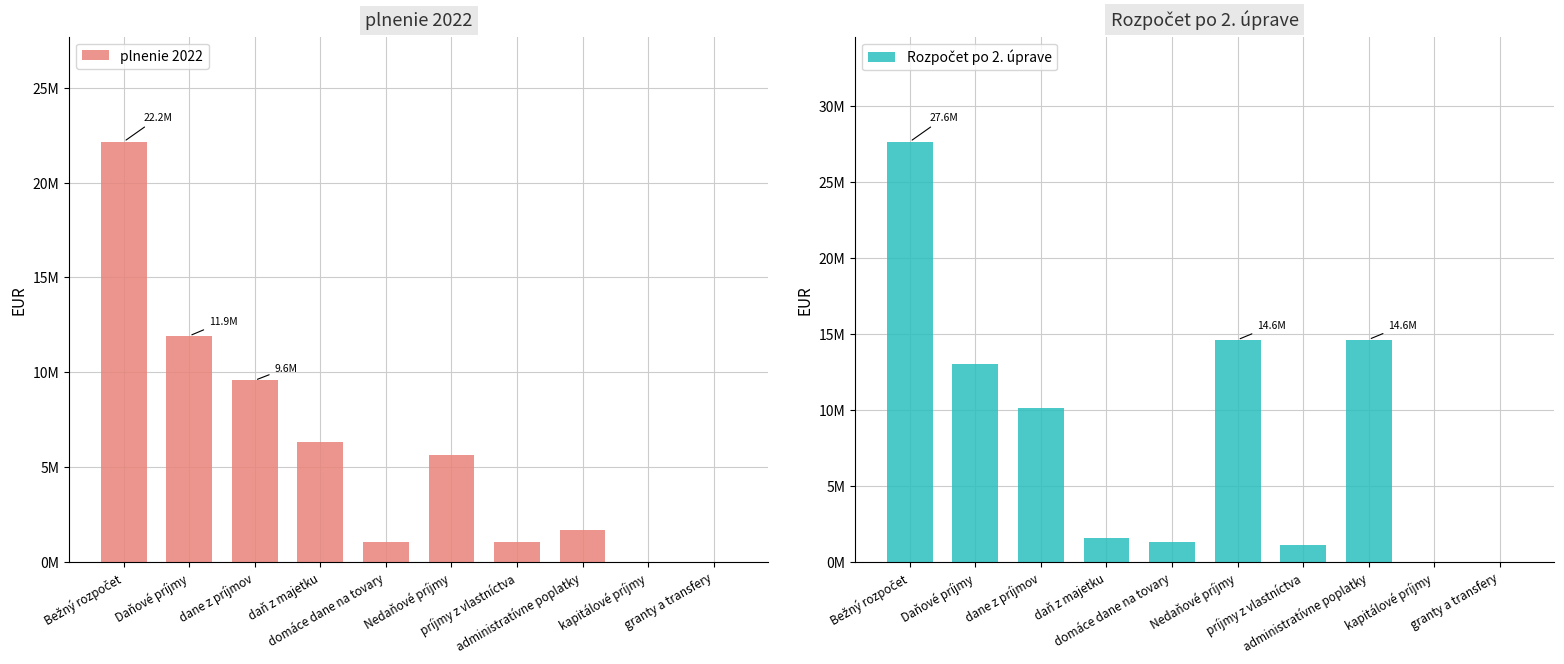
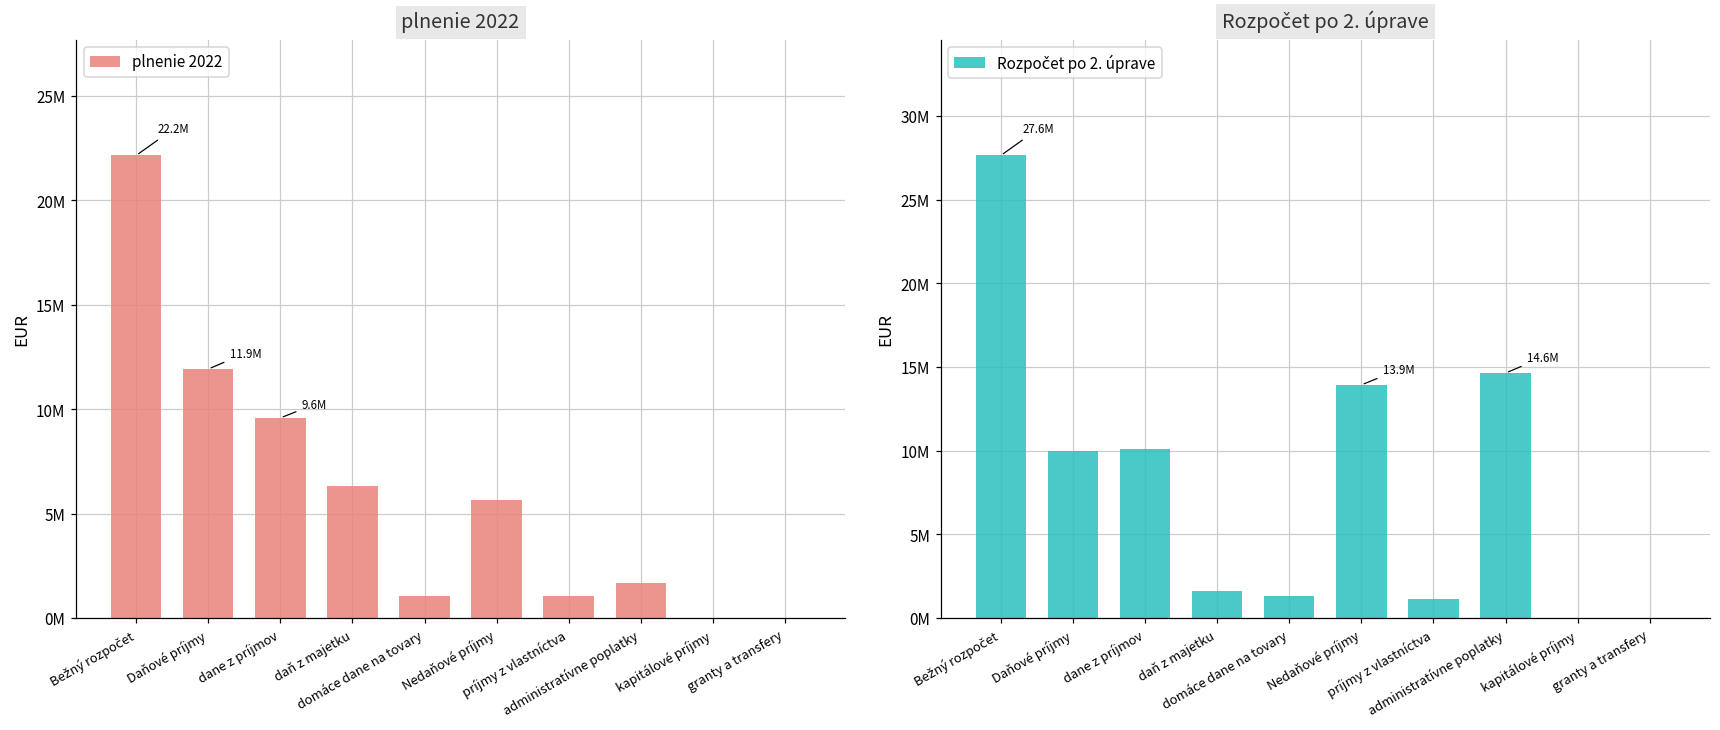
  {
    "plnenie 2022": {
      "plnenie 2022": {
        "Bežný rozpočet": "22.2M",
        "Daňové príjmy": "11.9M",
        "dane z príjmov": "9.6M"
      }
    },
    "Rozpočet po 2. úprave": {
      "Bežný rozpočet": "27.6M",
-     "Daňové príjmy": "13000000",
-     "Nedaňové príjmy": "14.6M",
+     "Daňové príjmy": "10000000",
+     "Nedaňové príjmy": "13.9M",
      "administratívne poplatky": "14.6M"
    }
  }
